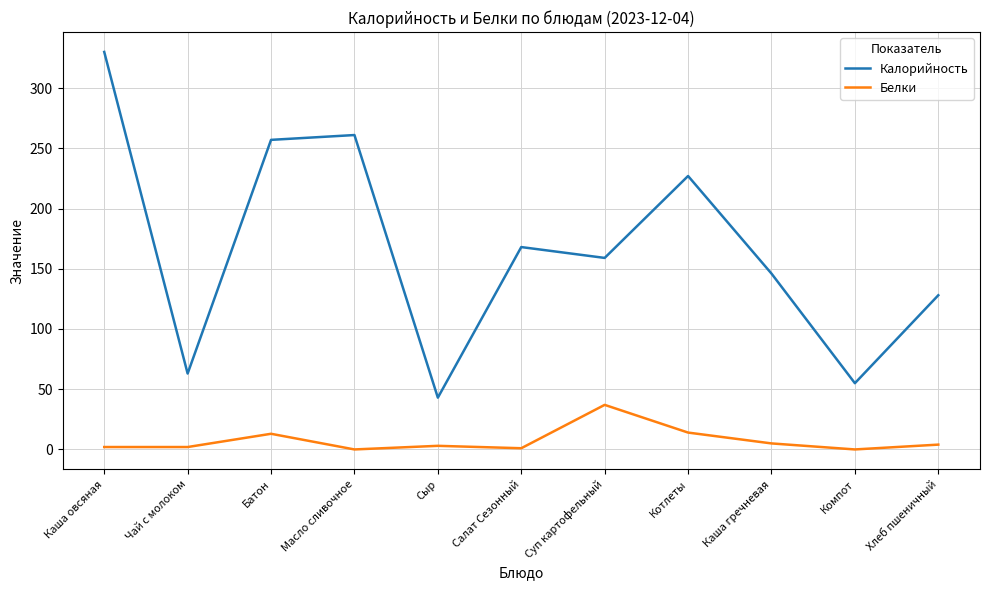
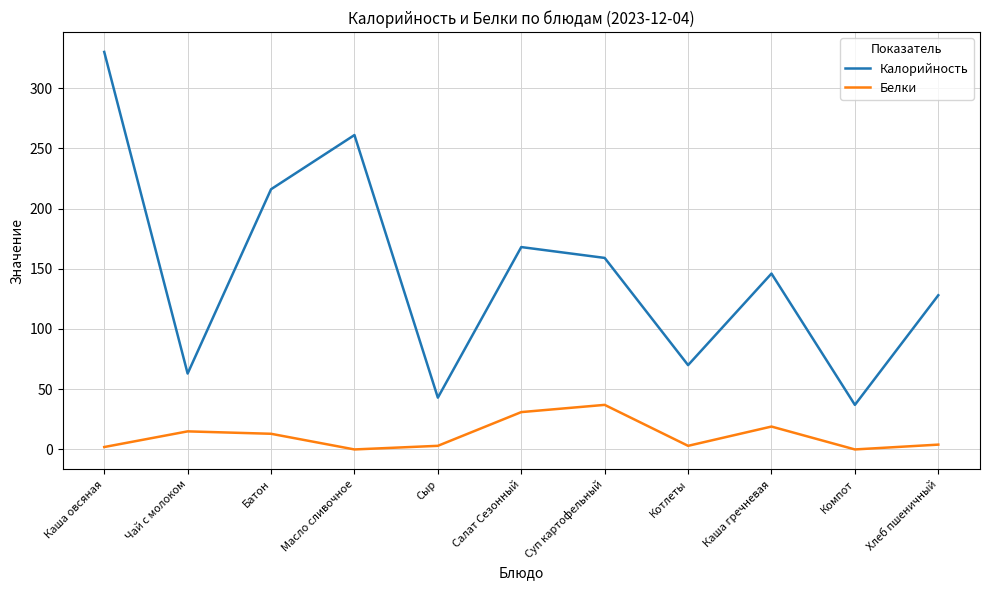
  {
    "Калорийность": {
      "Каша овсяная": 330,
      "Чай с молоком": 63,
-     "Батон": 257,
+     "Батон": 216,
      "Масло сливочное": 261,
      "Сыр": 43,
      "Салат Сезонный": 168,
      "Суп картофельный": 159,
-     "Котлеты": 227,
+     "Котлеты": 70,
      "Каша гречневая": 146,
-     "Компот": 55,
+     "Компот": 37,
      "Хлеб пшеничный": 128
    },
    "Белки": {
      "Каша овсяная": 2,
-     "Чай с молоком": 2,
+     "Чай с молоком": 15,
      "Батон": 13,
      "Масло сливочное": 0,
      "Сыр": 3,
-     "Салат Сезонный": 1,
+     "Салат Сезонный": 31,
      "Суп картофельный": 37,
-     "Котлеты": 14,
-     "Каша гречневая": 5,
+     "Котлеты": 3,
+     "Каша гречневая": 19,
      "Компот": 0,
      "Хлеб пшеничный": 4
    }
  }
